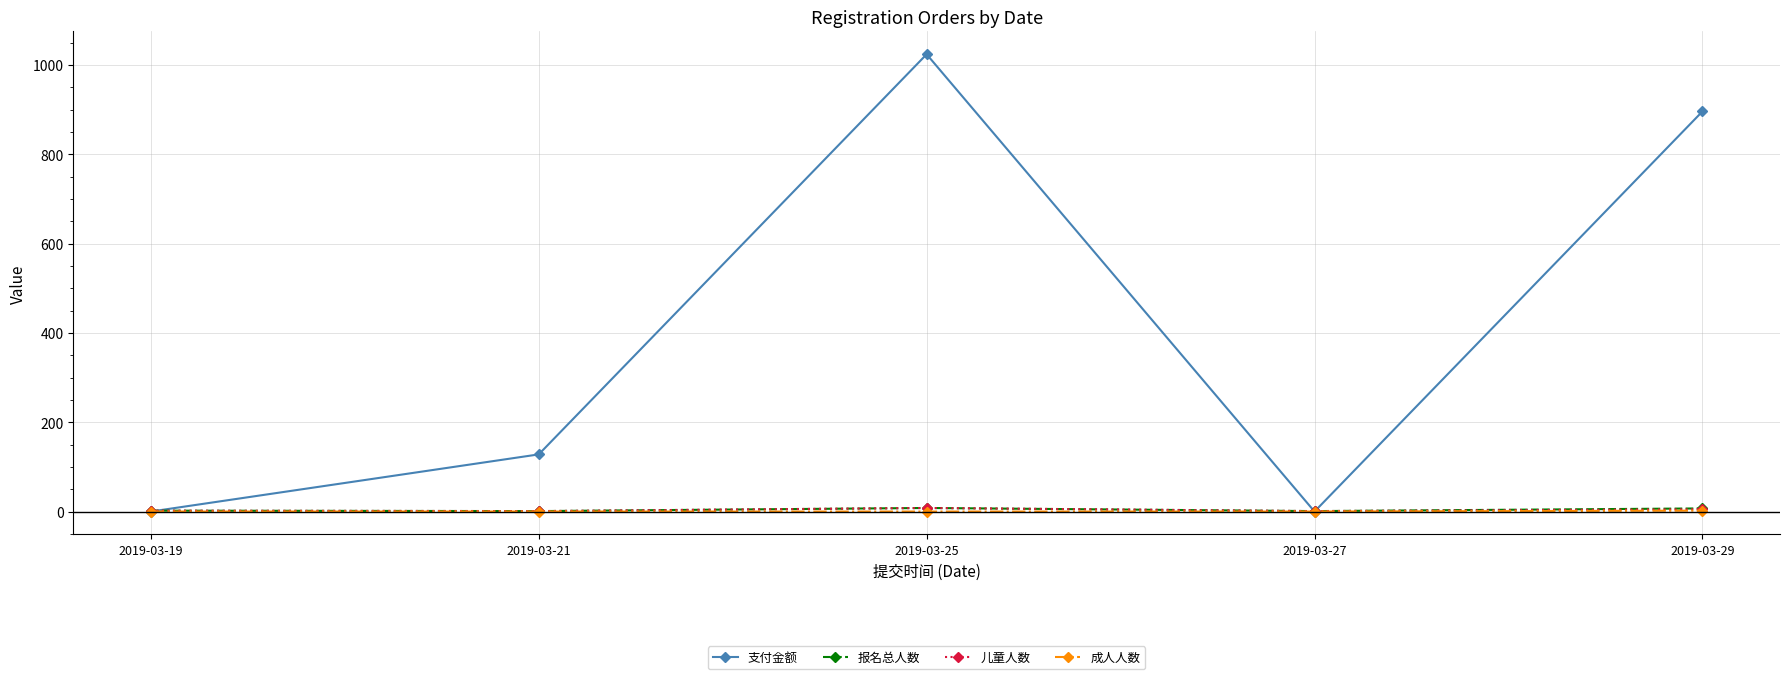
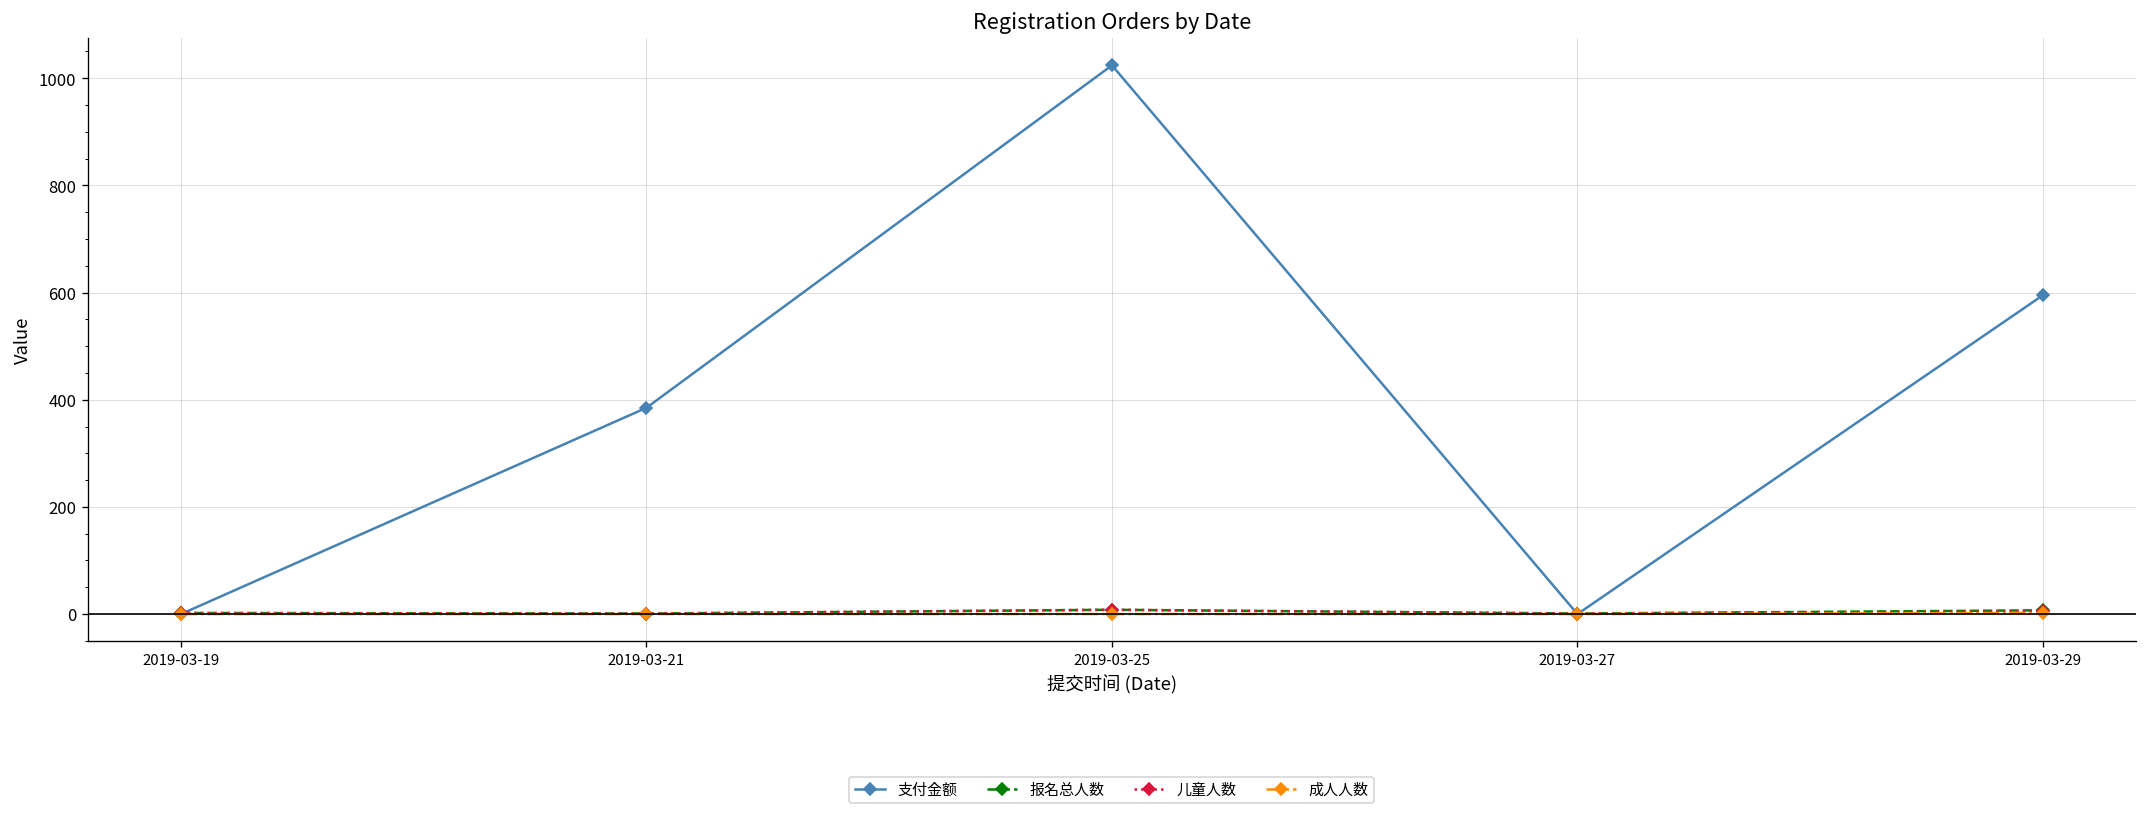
  {
    "支付金额": {
-     "2019-03-21": 130,
+     "2019-03-21": 390,
      "2019-03-25": 1020,
-     "2019-03-29": 900
+     "2019-03-29": 600
    },
    "成人人数": {
      "2019-03-25": 0
    }
  }
